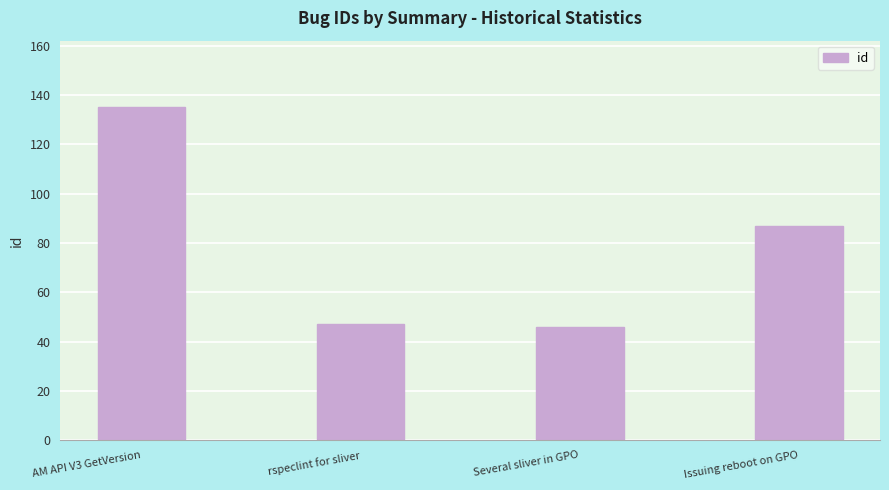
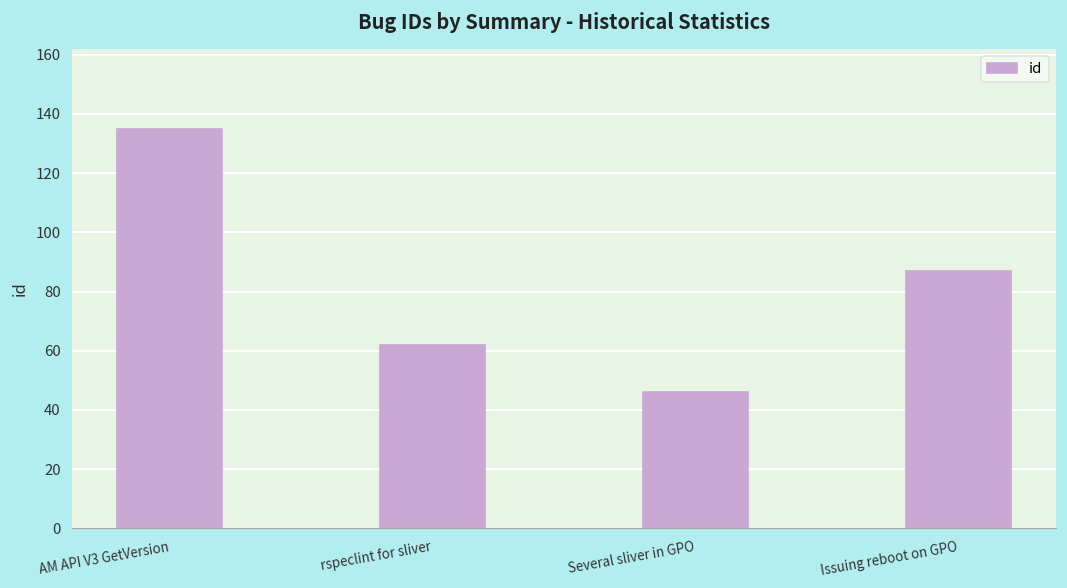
  {
    "AM API V3 GetVersion": 135,
-   "rspeclint for sliver": 47,
+   "rspeclint for sliver": 62,
    "Several sliver in GPO": 46,
    "Issuing reboot on GPO": 87
  }
